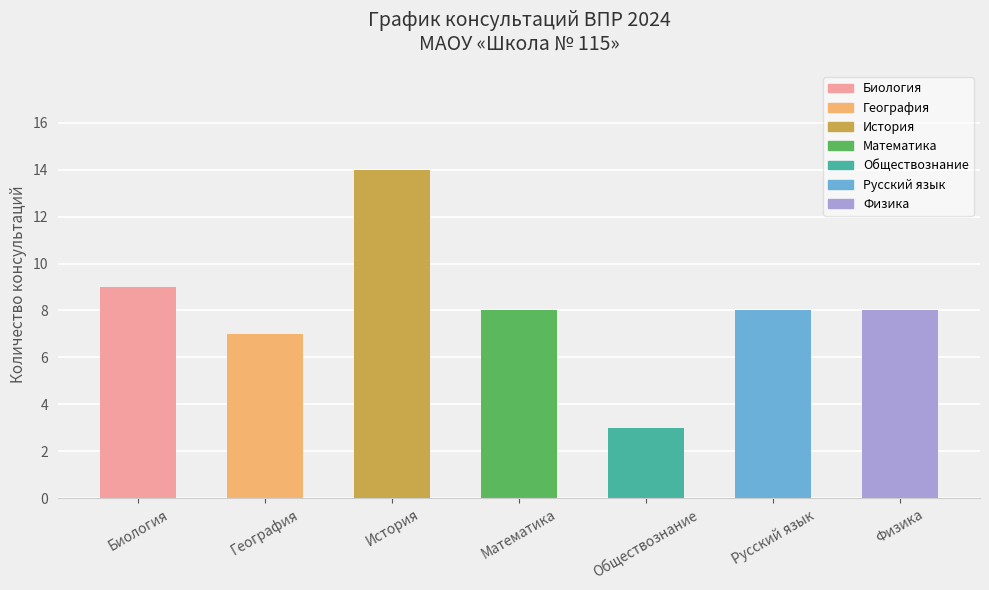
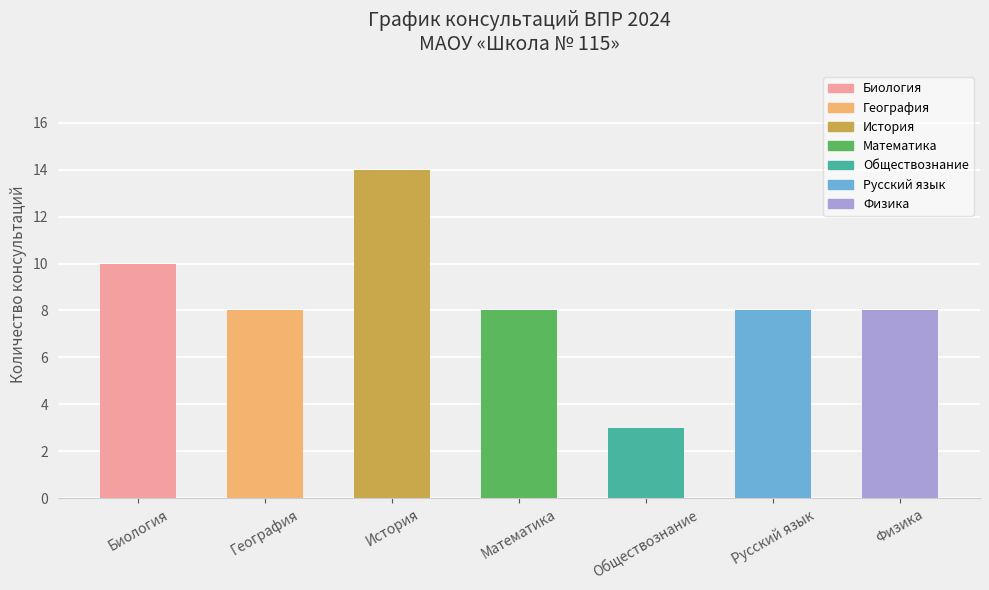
  {
-   "Биология": 9,
-   "География": 7,
+   "Биология": 10,
+   "География": 8,
    "История": 14,
    "Математика": 8,
    "Обществознание": 3,
    "Русский язык": 8,
    "Физика": 8
  }
